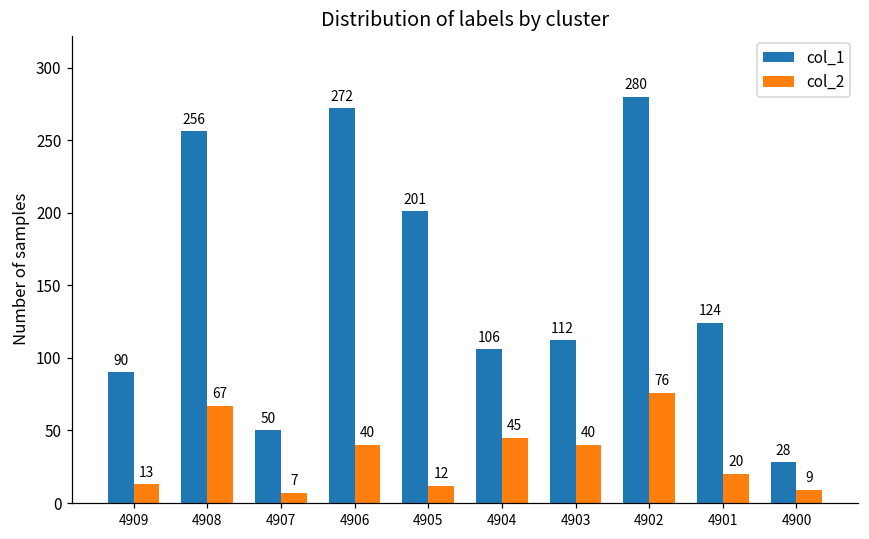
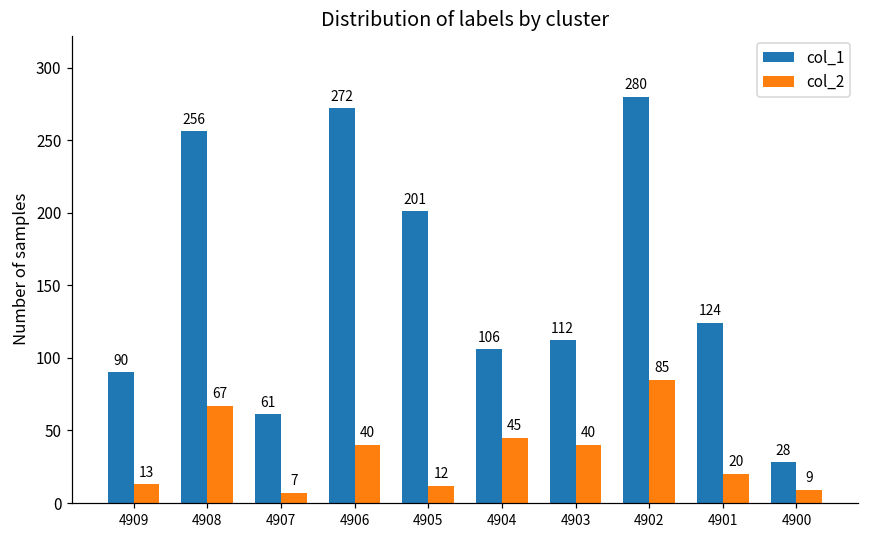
  {
    "col_1": {
      "4909": 90,
      "4908": 256,
-     "4907": 50,
+     "4907": 61,
      "4906": 272,
      "4905": 201,
      "4904": 106,
      "4903": 112,
      "4902": 280,
      "4901": 124,
      "4900": 28
    },
    "col_2": {
      "4909": 13,
      "4908": 67,
      "4907": 7,
      "4906": 40,
      "4905": 12,
      "4904": 45,
      "4903": 40,
-     "4902": 76,
+     "4902": 85,
      "4901": 20,
      "4900": 9
    }
  }
